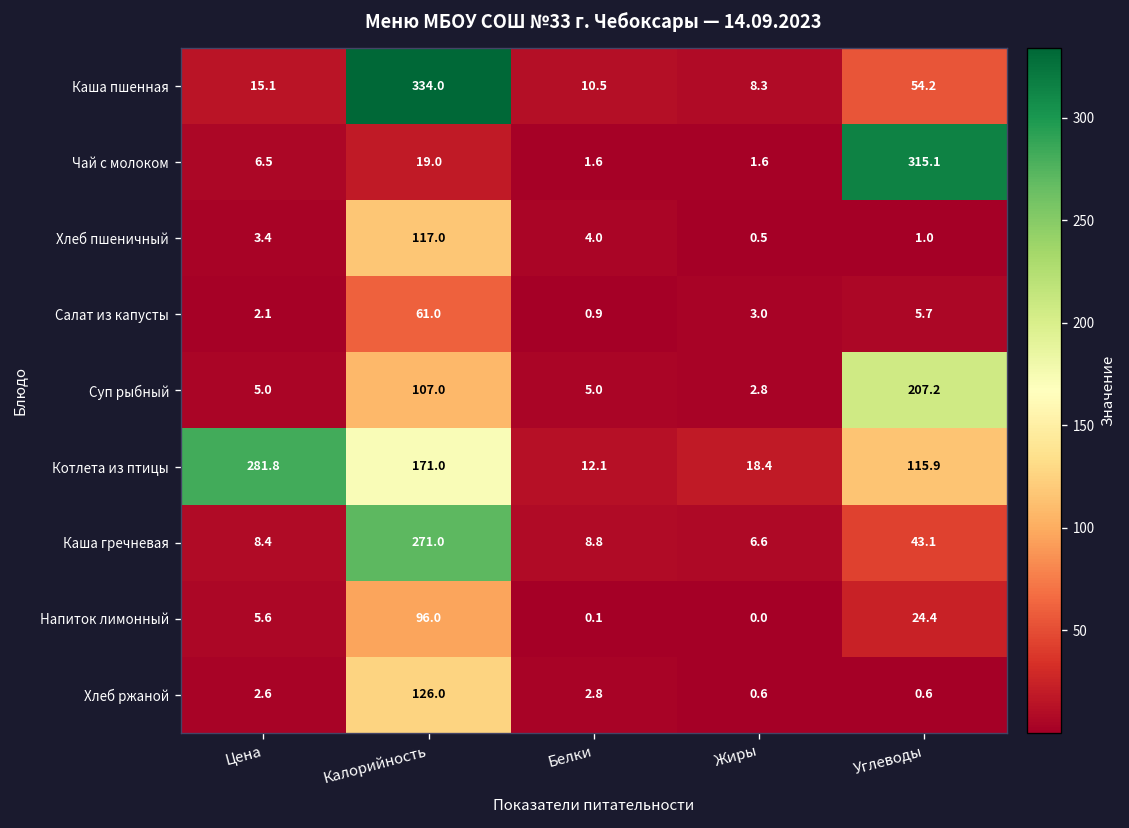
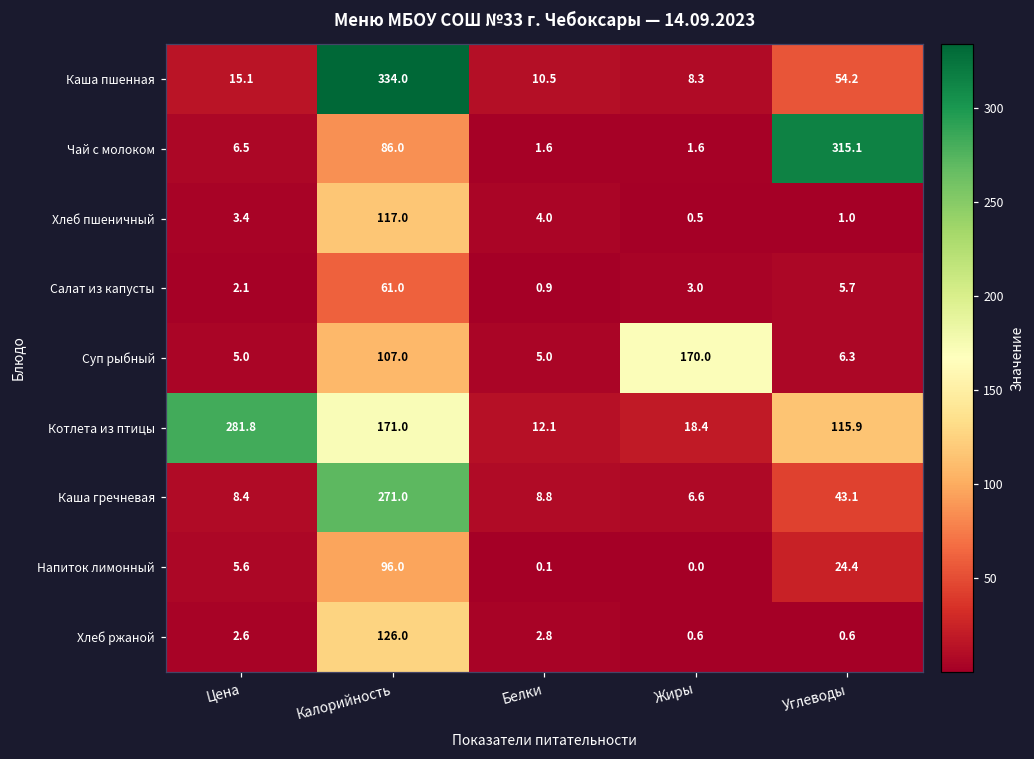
  {
    "Каша пшенная": {
      "Цена": 15.1,
      "Калорийность": 334.0,
      "Белки": 10.5,
      "Жиры": 8.3,
      "Углеводы": 54.2
    },
    "Чай с молоком": {
      "Цена": 6.5,
-     "Калорийность": 19.0,
+     "Калорийность": 86.0,
      "Белки": 1.6,
      "Жиры": 1.6,
      "Углеводы": 315.1
    },
    "Хлеб пшеничный": {
      "Цена": 3.4,
      "Калорийность": 117.0,
      "Белки": 4.0,
      "Жиры": 0.5,
      "Углеводы": 1.0
    },
    "Салат из капусты": {
      "Цена": 2.1,
      "Калорийность": 61.0,
      "Белки": 0.9,
      "Жиры": 3.0,
      "Углеводы": 5.7
    },
    "Суп рыбный": {
      "Цена": 5.0,
      "Калорийность": 107.0,
      "Белки": 5.0,
-     "Жиры": 2.8,
-     "Углеводы": 207.2
+     "Жиры": 170.0,
+     "Углеводы": 6.3
    },
    "Котлета из птицы": {
      "Цена": 281.8,
      "Калорийность": 171.0,
      "Белки": 12.1,
      "Жиры": 18.4,
      "Углеводы": 115.9
    },
    "Каша гречневая": {
      "Цена": 8.4,
      "Калорийность": 271.0,
      "Белки": 8.8,
      "Жиры": 6.6,
      "Углеводы": 43.1
    },
    "Напиток лимонный": {
      "Цена": 5.6,
      "Калорийность": 96.0,
      "Белки": 0.1,
      "Жиры": 0.0,
      "Углеводы": 24.4
    },
    "Хлеб ржаной": {
      "Цена": 2.6,
      "Калорийность": 126.0,
      "Белки": 2.8,
      "Жиры": 0.6,
      "Углеводы": 0.6
    }
  }
